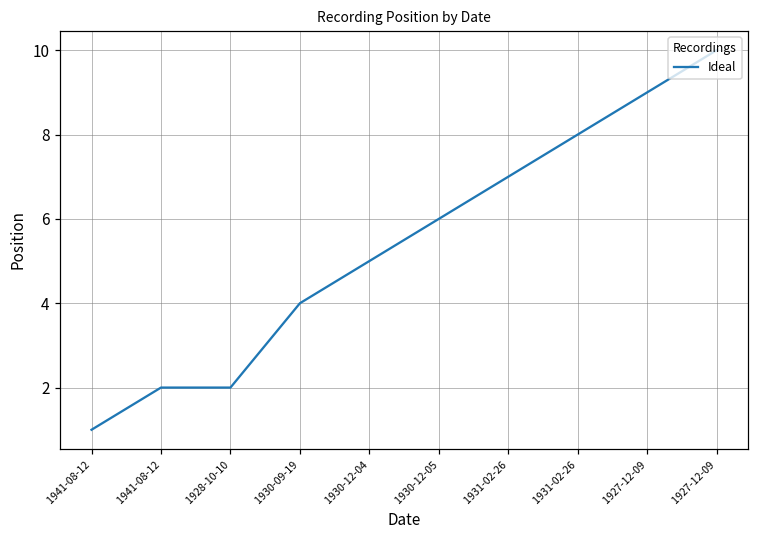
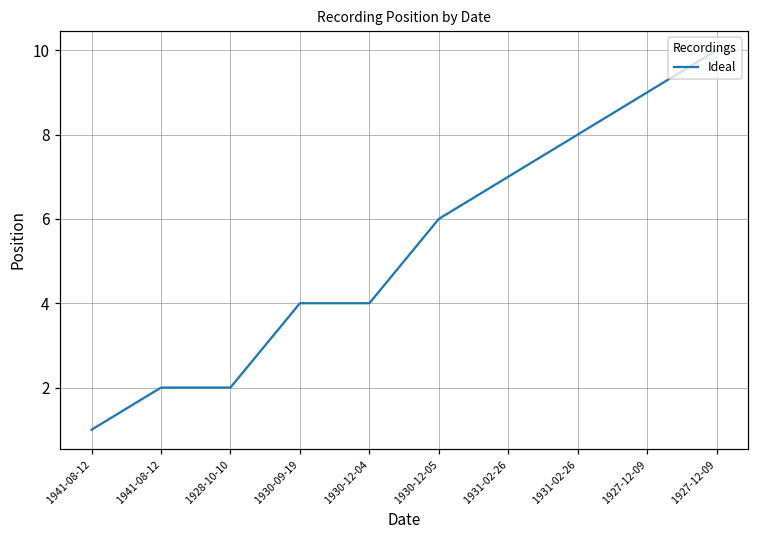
  {
    "1928-10-10": 2,
    "1930-09-19": 4,
-   "1930-12-04": 5,
+   "1930-12-04": 4,
    "1930-12-05": 6
  }
